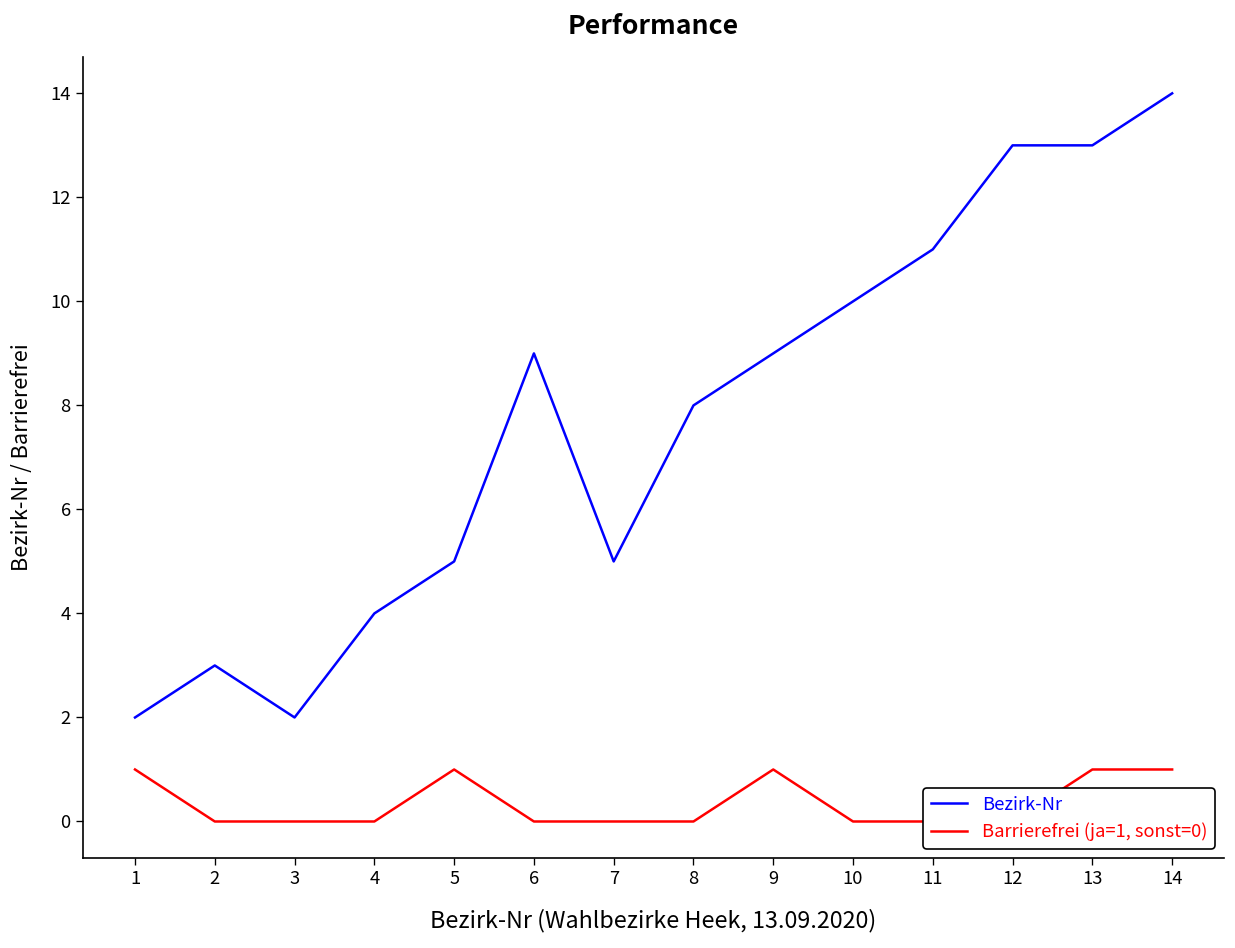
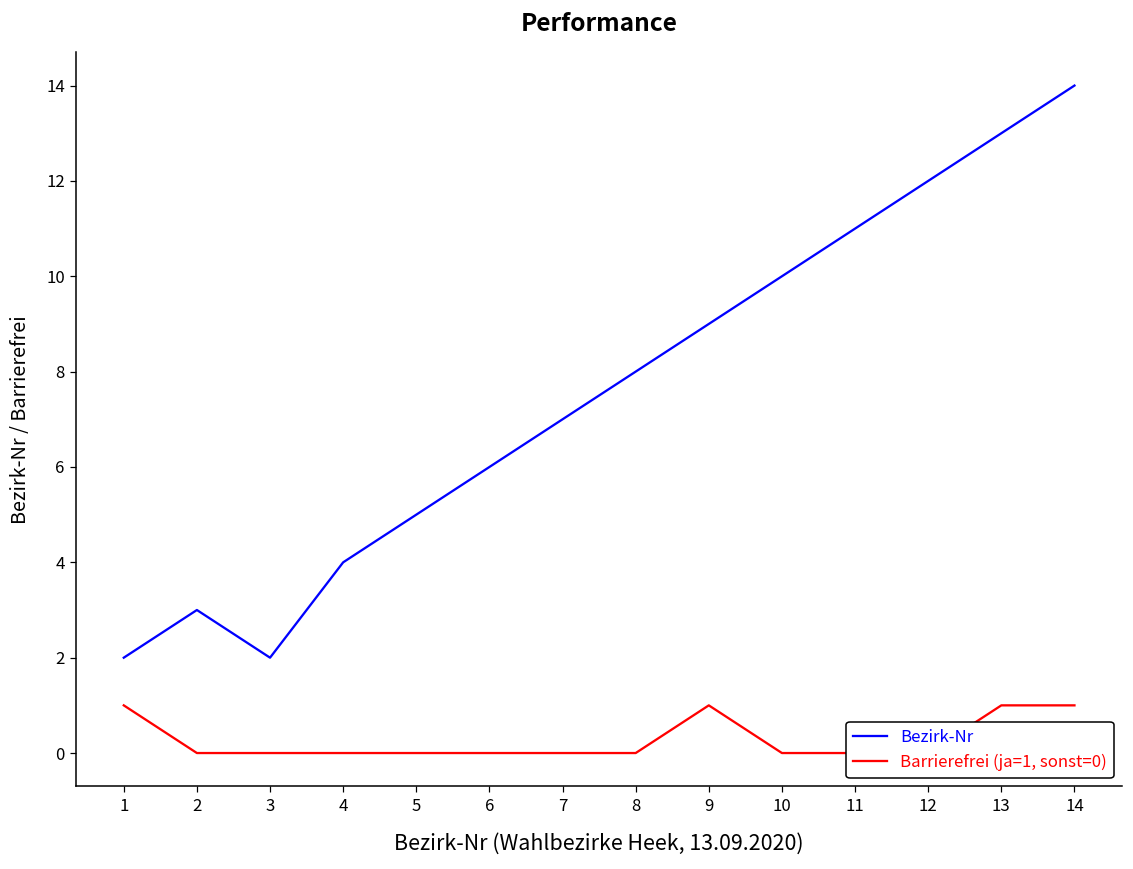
  {
    "Bezirk-Nr": {
      "1": 2,
      "2": 3,
      "3": 2,
      "4": 4,
      "5": 5,
-     "6": 9,
-     "7": 5,
+     "6": 6,
+     "7": 7,
      "8": 8,
      "9": 9,
      "10": 10,
      "11": 11,
-     "12": 13,
+     "12": 12,
      "13": 13,
      "14": 14
    },
    "Barrierefrei (ja=1, sonst=0)": {
      "1": 1,
      "2": 0,
      "3": 0,
      "4": 0,
-     "5": 1,
+     "5": 0,
      "6": 0,
      "7": 0,
      "8": 0,
      "9": 1,
      "10": 0,
      "13": 1,
      "14": 1
    }
  }
